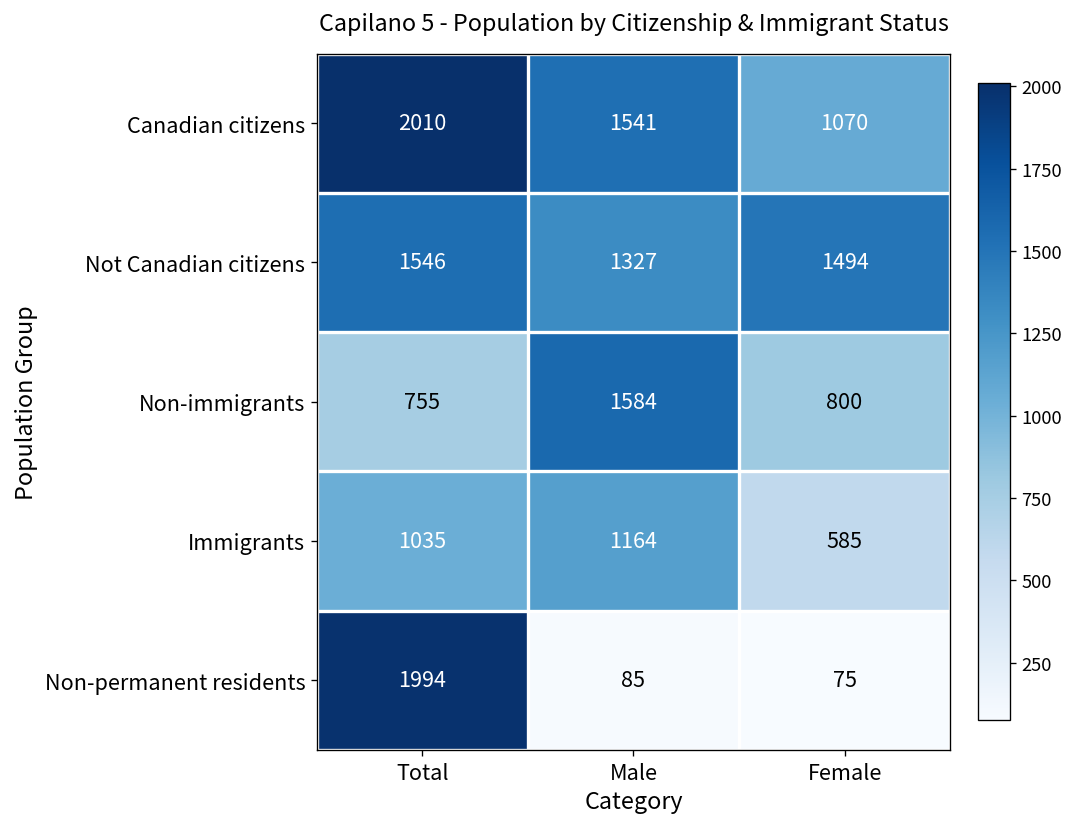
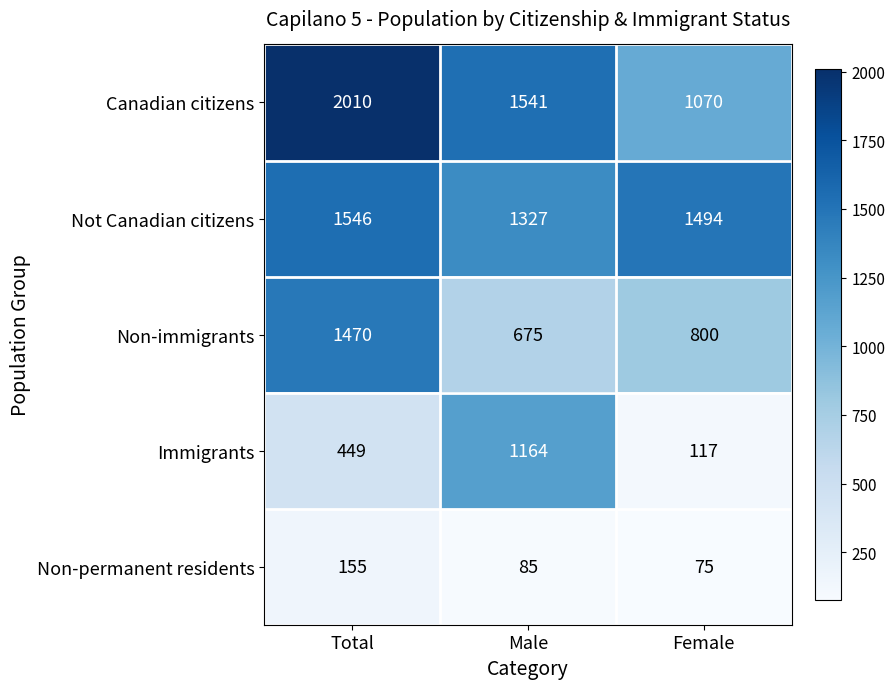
  {
    "Canadian citizens": {
      "Total": 2010,
      "Male": 1541,
      "Female": 1070
    },
    "Not Canadian citizens": {
      "Total": 1546,
      "Male": 1327,
      "Female": 1494
    },
    "Non-immigrants": {
-     "Total": 755,
-     "Male": 1584,
+     "Total": 1470,
+     "Male": 675,
      "Female": 800
    },
    "Immigrants": {
-     "Total": 1035,
+     "Total": 449,
      "Male": 1164,
-     "Female": 585
+     "Female": 117
    },
    "Non-permanent residents": {
-     "Total": 1994,
+     "Total": 155,
      "Male": 85,
      "Female": 75
    }
  }
